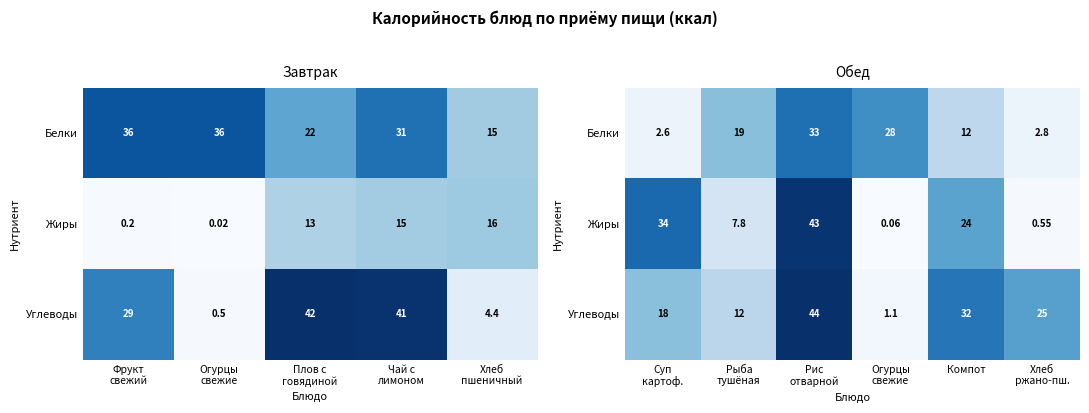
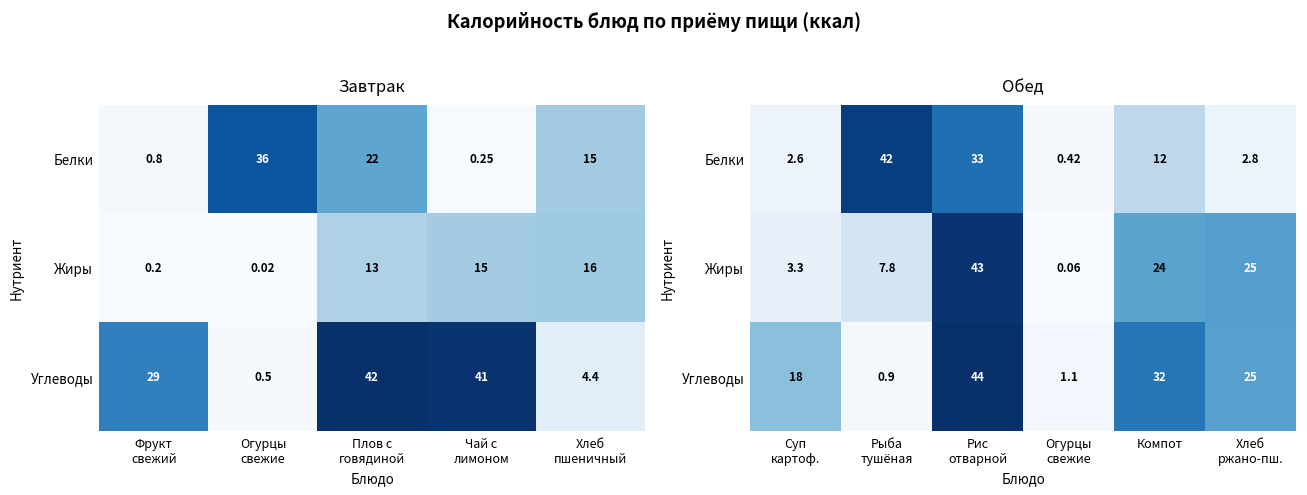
  {
    "Завтрак": {
      "Белки": {
-       "Фрукт свежий": 36,
+       "Фрукт свежий": 0.8,
        "Огурцы свежие": 36,
        "Плов с говядиной": 22,
-       "Чай с лимоном": 31,
+       "Чай с лимоном": 0.25,
        "Хлеб пшеничный": 15
      },
      "Жиры": {
        "Фрукт свежий": 0.2,
        "Огурцы свежие": 0.02,
        "Плов с говядиной": 13,
        "Чай с лимоном": 15,
        "Хлеб пшеничный": 16
      },
      "Углеводы": {
        "Фрукт свежий": 29,
        "Огурцы свежие": 0.5,
        "Плов с говядиной": 42,
        "Чай с лимоном": 41,
        "Хлеб пшеничный": 4.4
      }
    },
    "Обед": {
      "Белки": {
        "Суп картоф.": 2.6,
-       "Рыба тушёная": 19,
+       "Рыба тушёная": 42,
        "Рис отварной": 33,
-       "Огурцы свежие": 28,
+       "Огурцы свежие": 0.42,
        "Компот": 12,
        "Хлеб ржано-пш.": 2.8
      },
      "Жиры": {
-       "Суп картоф.": 34,
+       "Суп картоф.": 3.3,
        "Рыба тушёная": 7.8,
        "Рис отварной": 43,
        "Огурцы свежие": 0.06,
        "Компот": 24,
-       "Хлеб ржано-пш.": 0.55
+       "Хлеб ржано-пш.": 25
      },
      "Углеводы": {
        "Суп картоф.": 18,
-       "Рыба тушёная": 12,
+       "Рыба тушёная": 0.9,
        "Рис отварной": 44,
        "Огурцы свежие": 1.1,
        "Компот": 32,
        "Хлеб ржано-пш.": 25
      }
    }
  }
